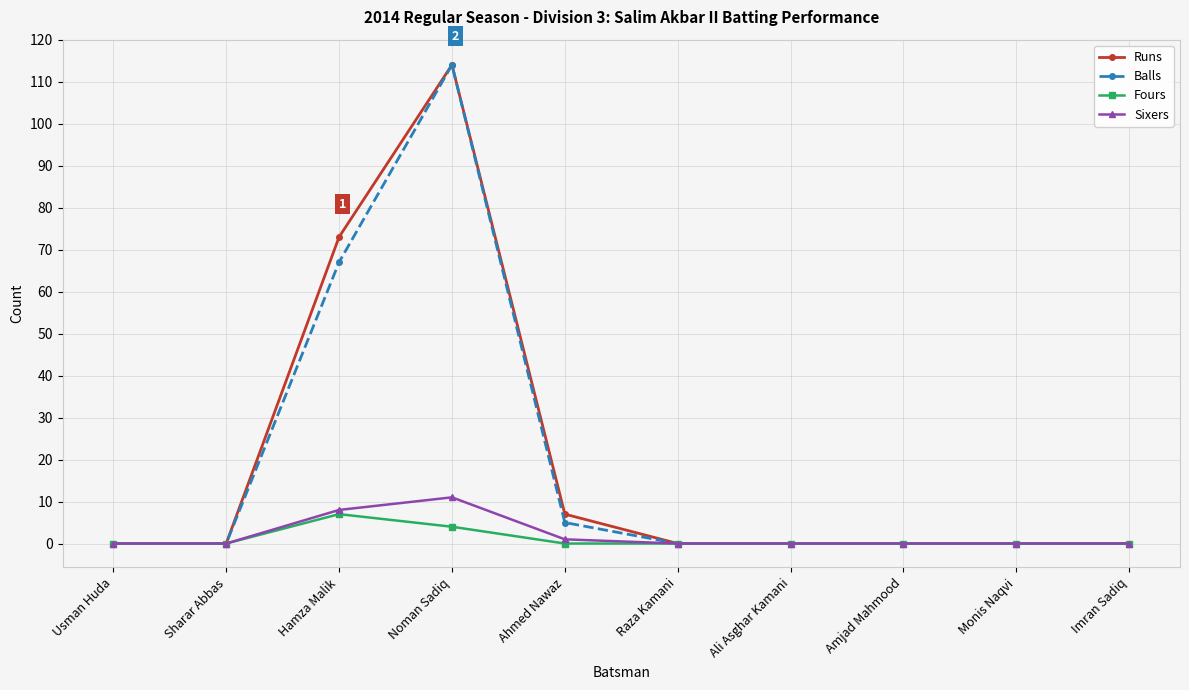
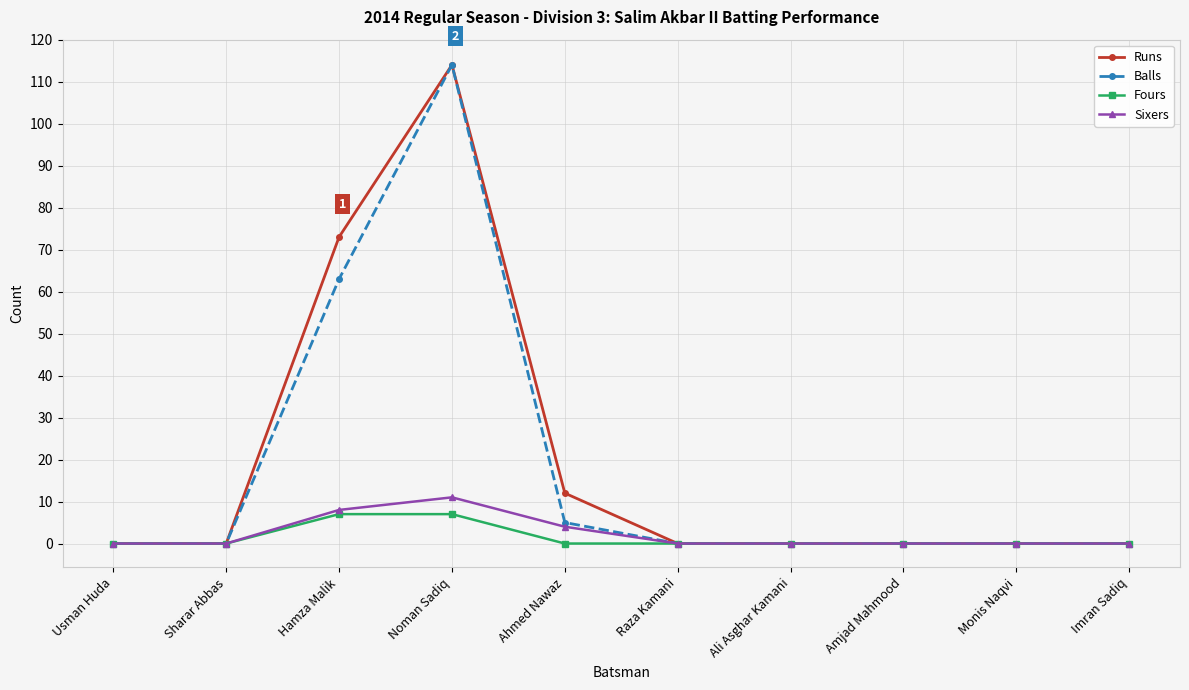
  {
    "Runs": {
      "Hamza Malik": 73,
-     "Ahmed Nawaz": 7
+     "Ahmed Nawaz": 12
    },
    "Balls": {
-     "Hamza Malik": 67,
+     "Hamza Malik": 63,
      "Ahmed Nawaz": 5
    },
    "Fours": {
      "Hamza Malik": 7,
-     "Noman Sadiq": 4,
+     "Noman Sadiq": 7,
      "Ahmed Nawaz": 0
    },
    "Sixers": {
      "Hamza Malik": 8,
      "Noman Sadiq": 11,
-     "Ahmed Nawaz": 1
+     "Ahmed Nawaz": 4
    }
  }
